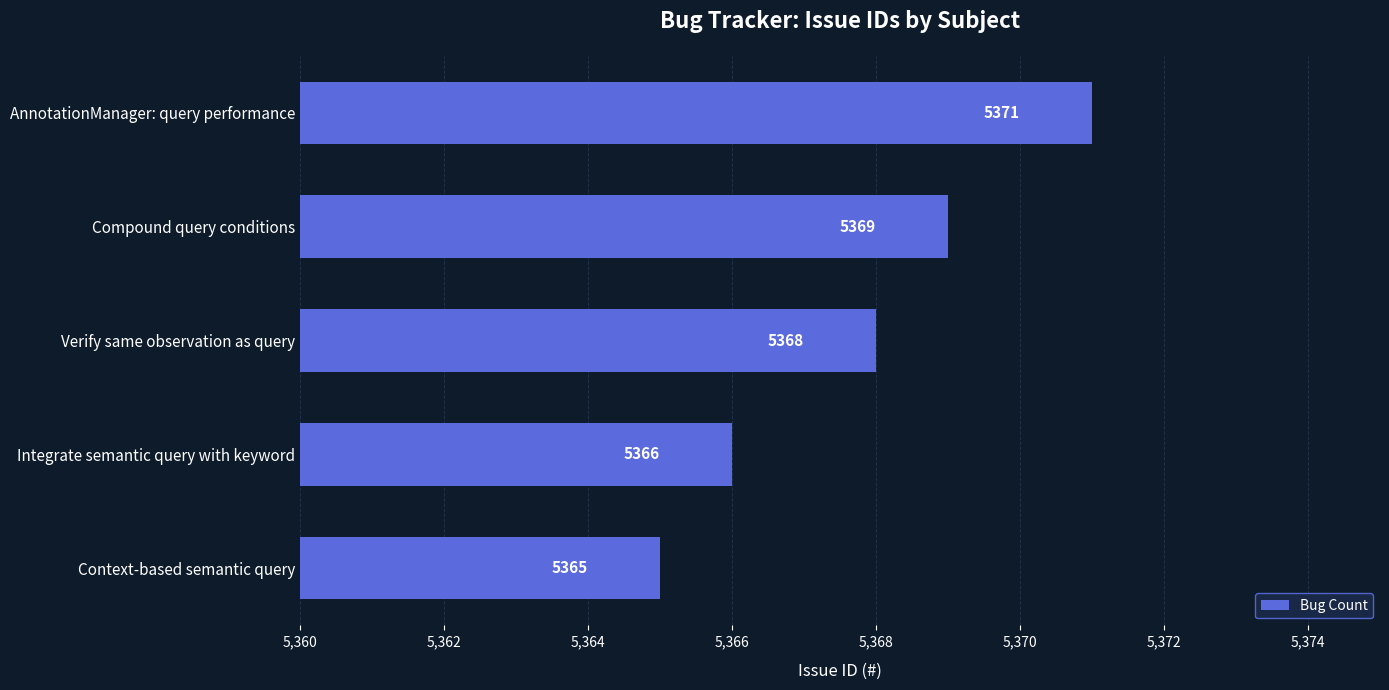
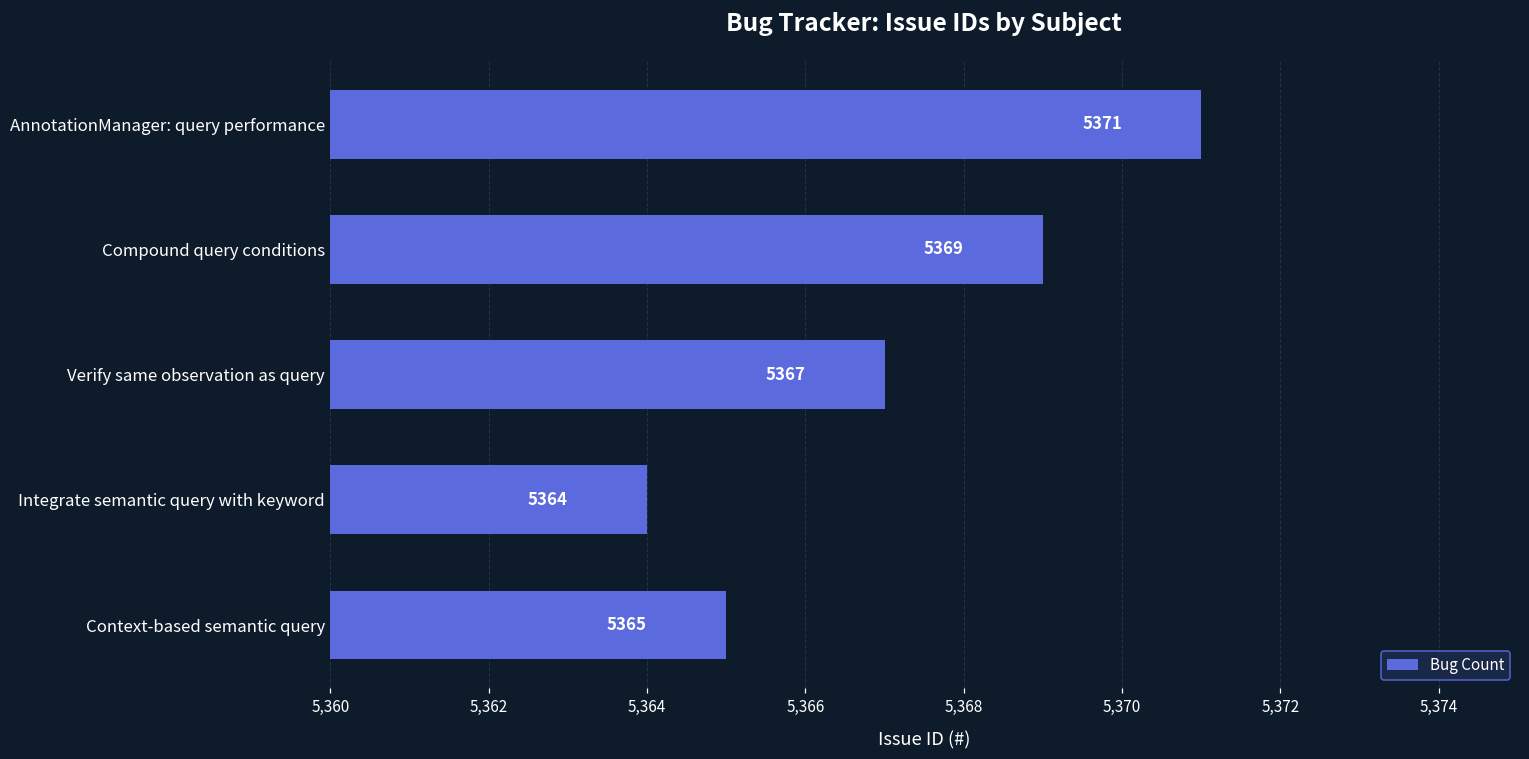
  {
    "AnnotationManager: query performance": 5371,
    "Compound query conditions": 5369,
-   "Verify same observation as query": 5368,
-   "Integrate semantic query with keyword": 5366,
+   "Verify same observation as query": 5367,
+   "Integrate semantic query with keyword": 5364,
    "Context-based semantic query": 5365
  }
